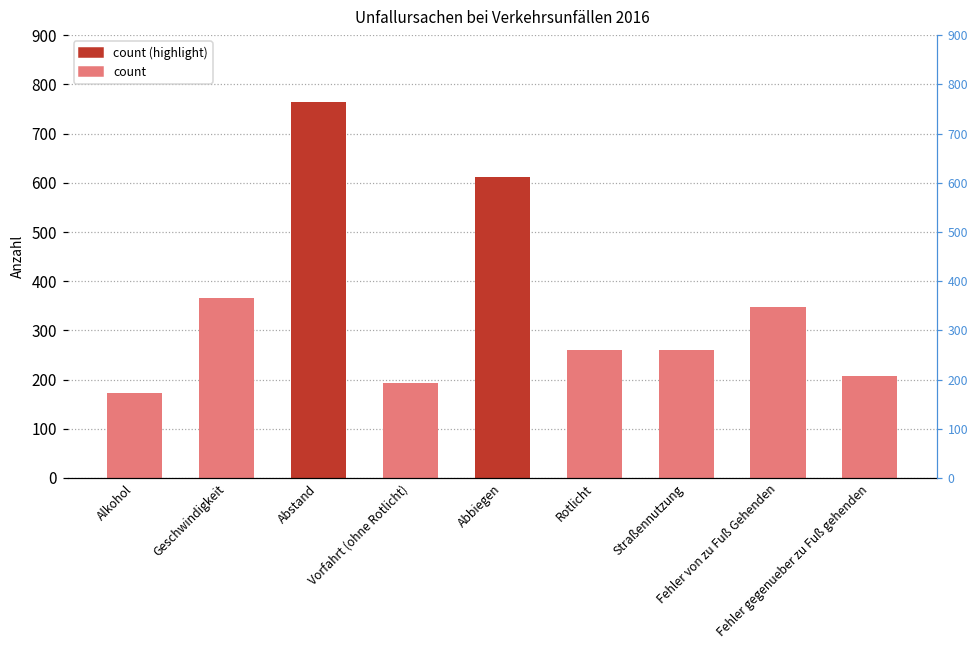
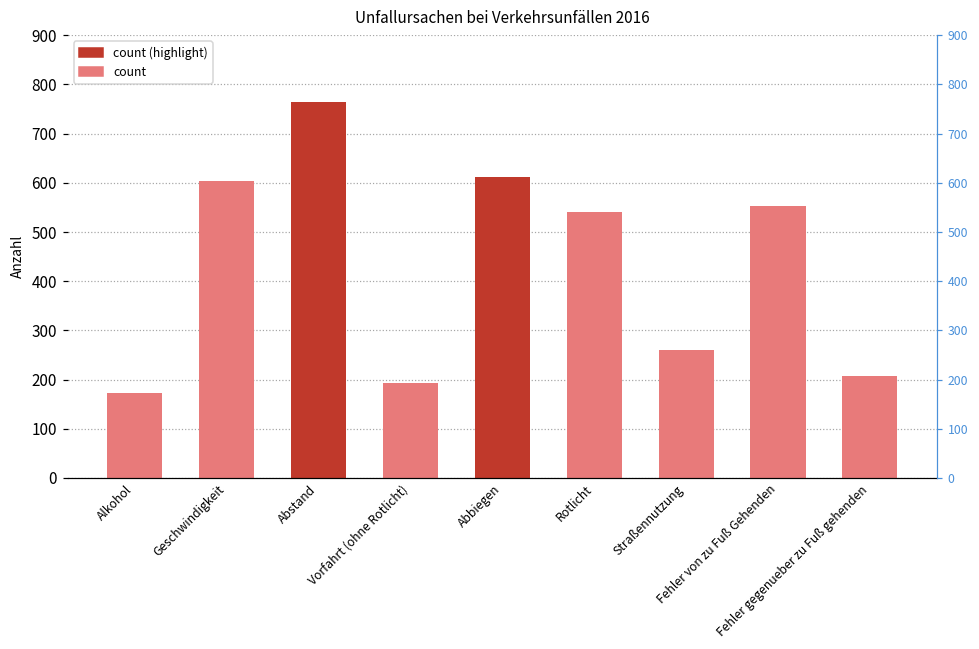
  {
    "Alkohol": 170,
-   "Geschwindigkeit": 370,
+   "Geschwindigkeit": 600,
    "Abstand": 760,
    "Vorfahrt (ohne Rotlicht)": 190,
    "Abbiegen": 610,
-   "Rotlicht": 260,
+   "Rotlicht": 540,
    "Straßennutzung": 260,
-   "Fehler von zu Fuß Gehenden": 350,
+   "Fehler von zu Fuß Gehenden": 550,
    "Fehler gegenueber zu Fuß gehenden": 210
  }
